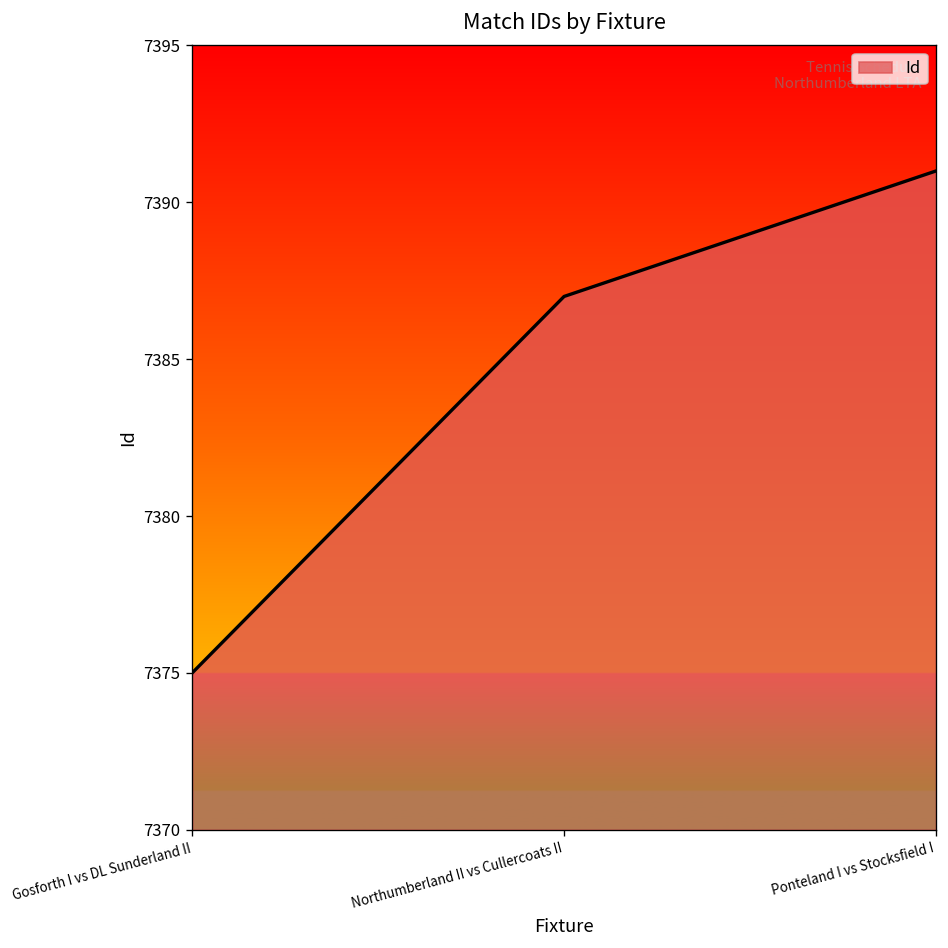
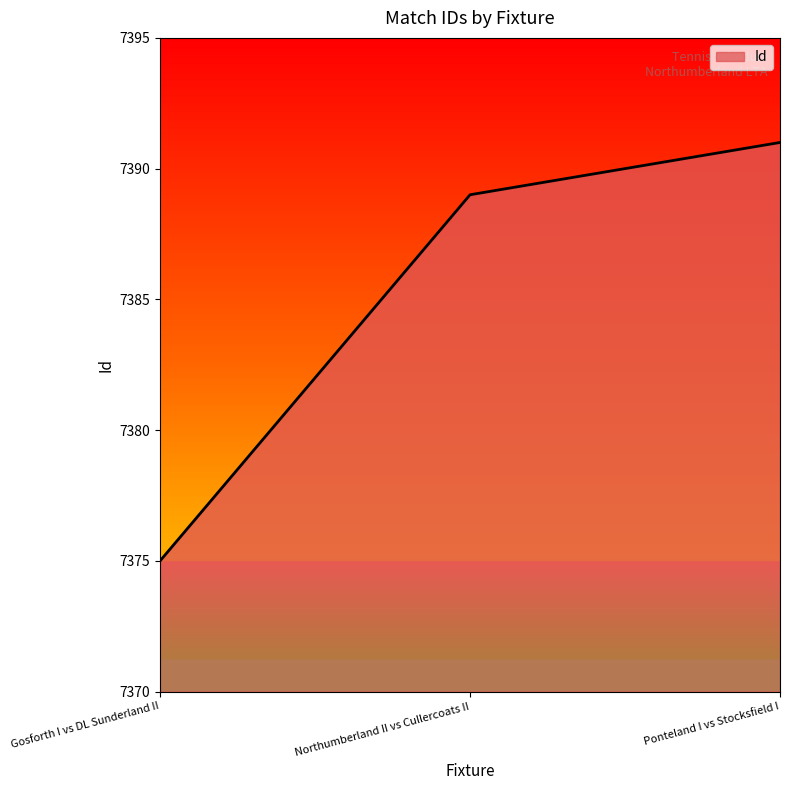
  {
    "Gosforth I vs DL Sunderland II": 7375,
-   "Northumberland II vs Cullercoats II": 7387,
+   "Northumberland II vs Cullercoats II": 7389,
    "Ponteland I vs Stocksfield I": 7391
  }
